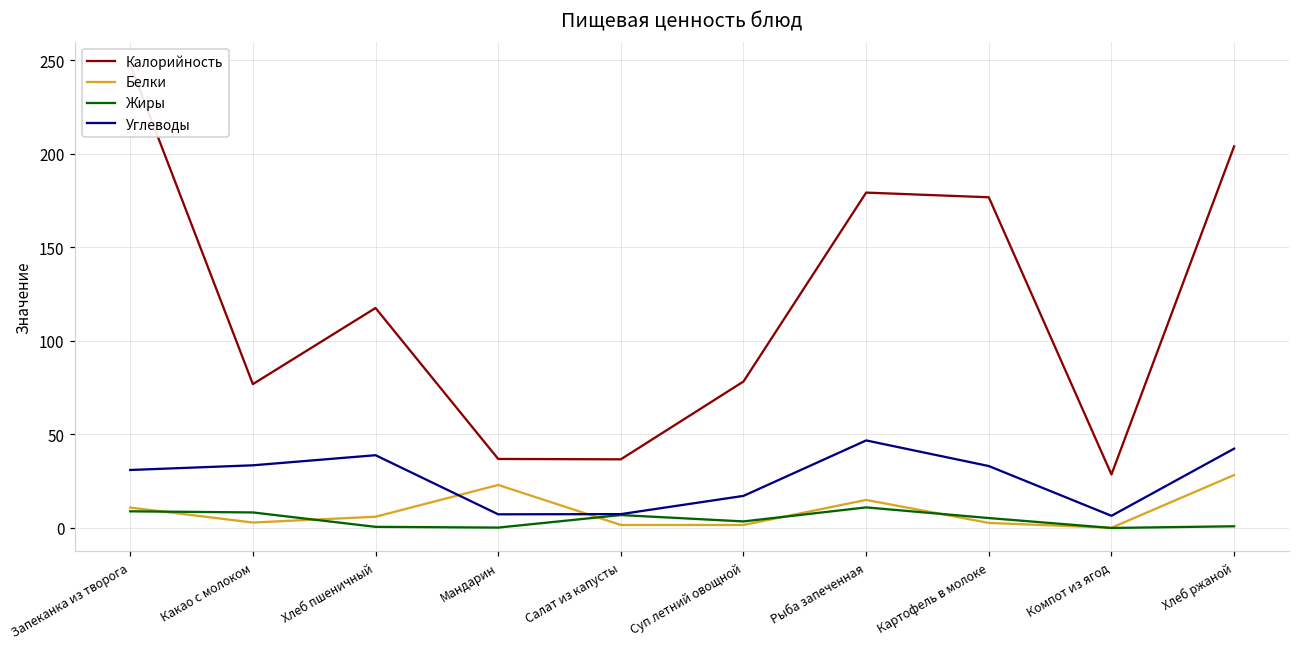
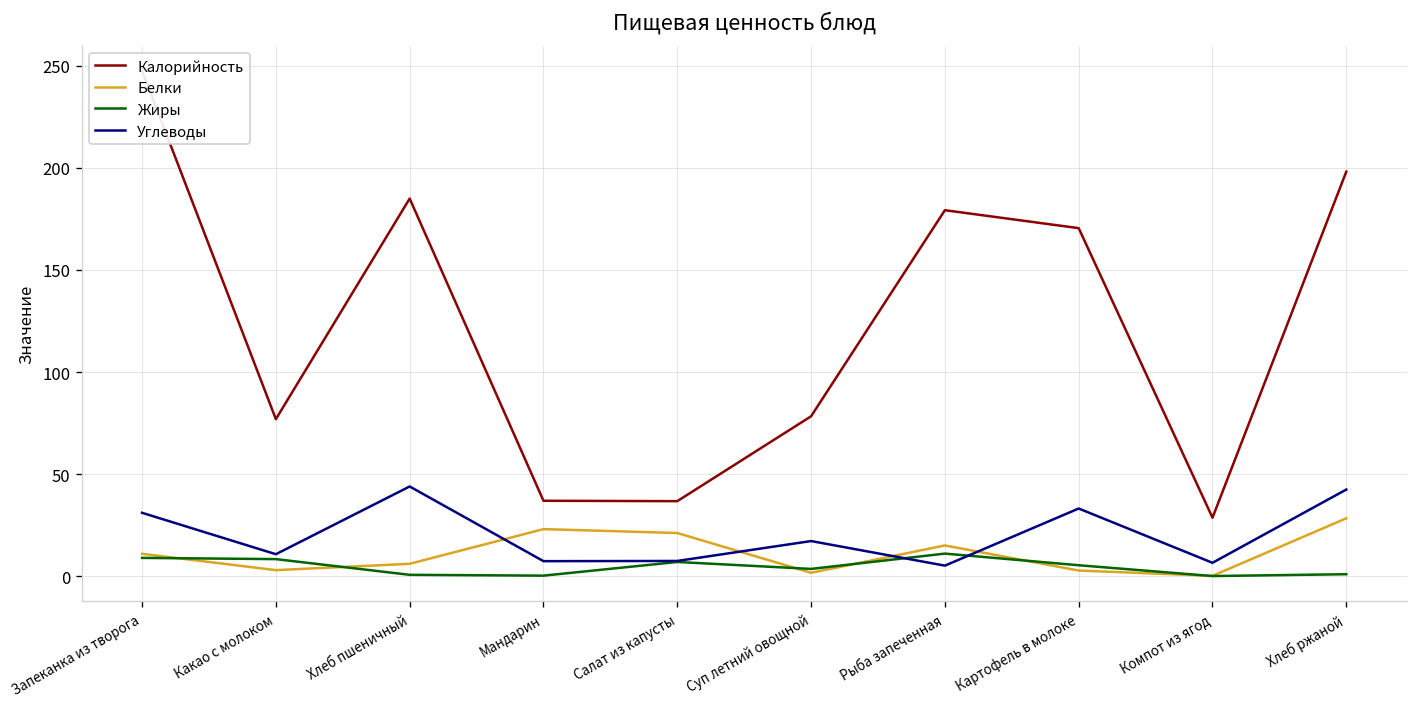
  {
    "Калорийность": {
      "Какао с молоком": 77,
-     "Хлеб пшеничный": 118,
+     "Хлеб пшеничный": 185,
      "Мандарин": 37,
      "Салат из капусты": 37,
      "Суп летний овощной": 78,
      "Рыба запеченная": 179,
-     "Картофель в молоке": 177,
+     "Картофель в молоке": 171,
      "Компот из ягод": 29,
-     "Хлеб ржаной": 204
+     "Хлеб ржаной": 198
    },
    "Белки": {
      "Запеканка из творога": 11,
      "Какао с молоком": 3,
      "Хлеб пшеничный": 6,
      "Мандарин": 23,
-     "Салат из капусты": 2,
+     "Салат из капусты": 21,
      "Суп летний овощной": 2,
      "Рыба запеченная": 15,
      "Картофель в молоке": 3,
      "Хлеб ржаной": 28
    },
    "Жиры": {
      "Запеканка из творога": 9,
      "Какао с молоком": 8,
      "Хлеб пшеничный": 1,
      "Мандарин": 0,
      "Суп летний овощной": 4,
      "Рыба запеченная": 11,
      "Картофель в молоке": 5,
      "Хлеб ржаной": 1
    },
    "Углеводы": {
      "Запеканка из творога": 31,
-     "Какао с молоком": 34,
-     "Хлеб пшеничный": 39,
+     "Какао с молоком": 11,
+     "Хлеб пшеничный": 44,
      "Мандарин": 7,
      "Суп летний овощной": 17,
-     "Рыба запеченная": 47,
+     "Рыба запеченная": 5,
      "Картофель в молоке": 33,
      "Компот из ягод": 7,
      "Хлеб ржаной": 42
    }
  }
